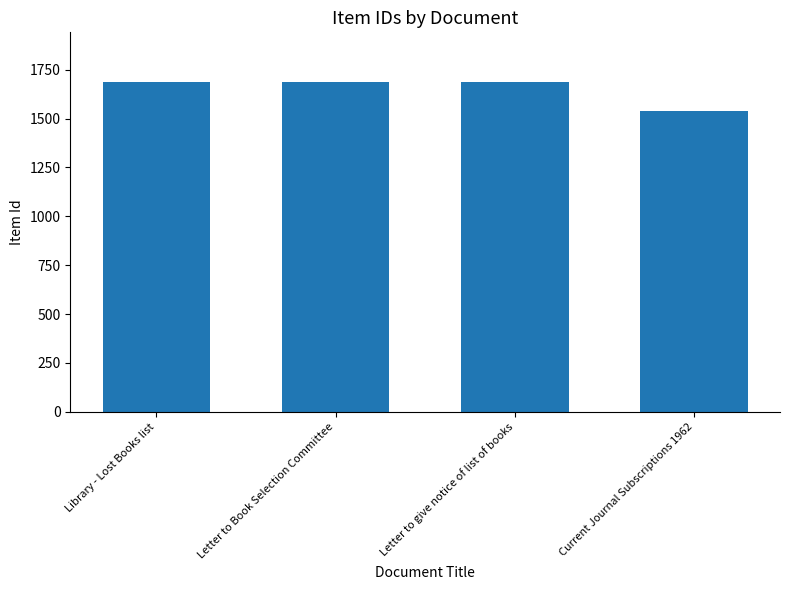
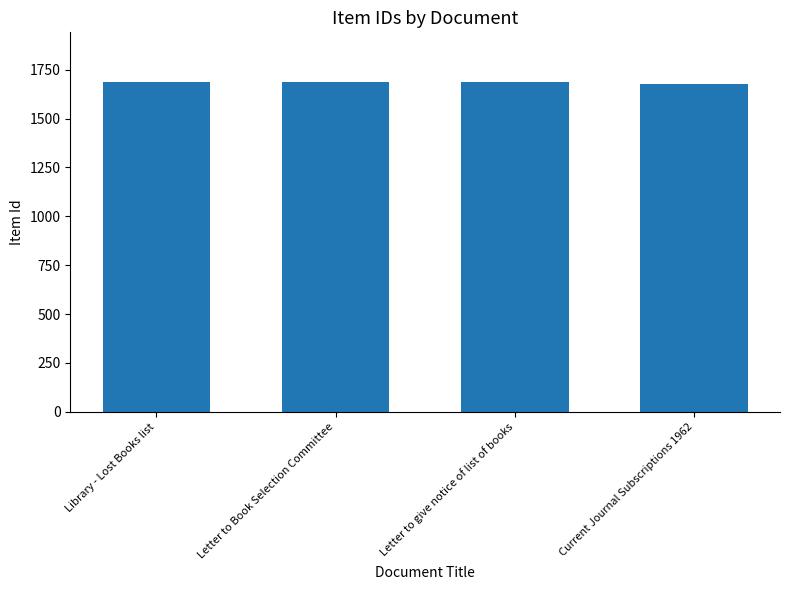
  {
    "Library - Lost Books list": 1690,
    "Letter to Book Selection Committee": 1690,
    "Letter to give notice of list of books": 1690,
-   "Current Journal Subscriptions 1962": 1540
+   "Current Journal Subscriptions 1962": 1680
  }
